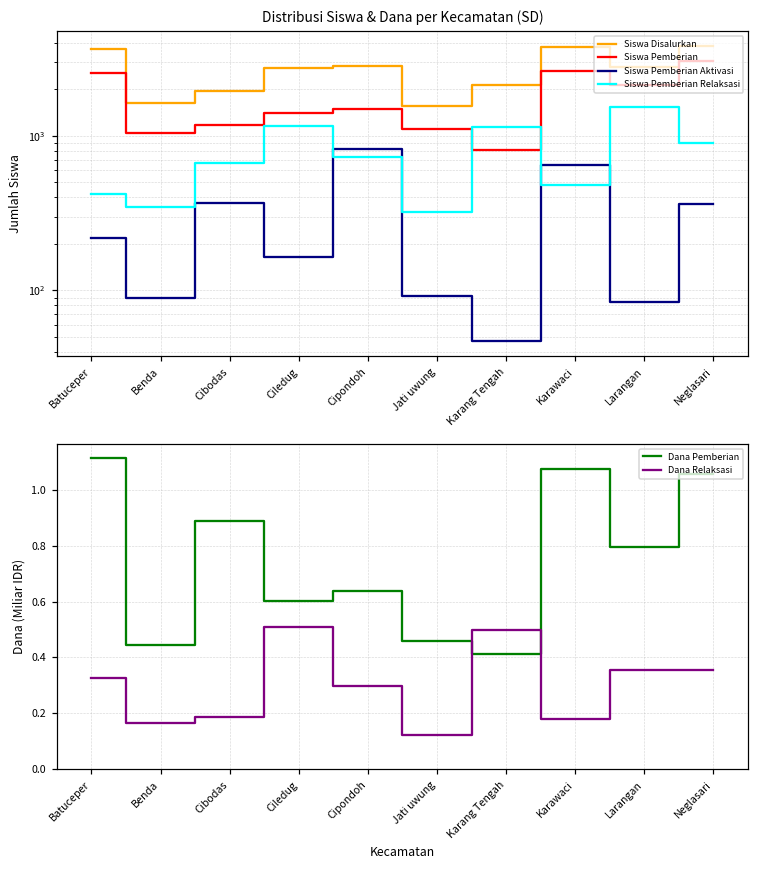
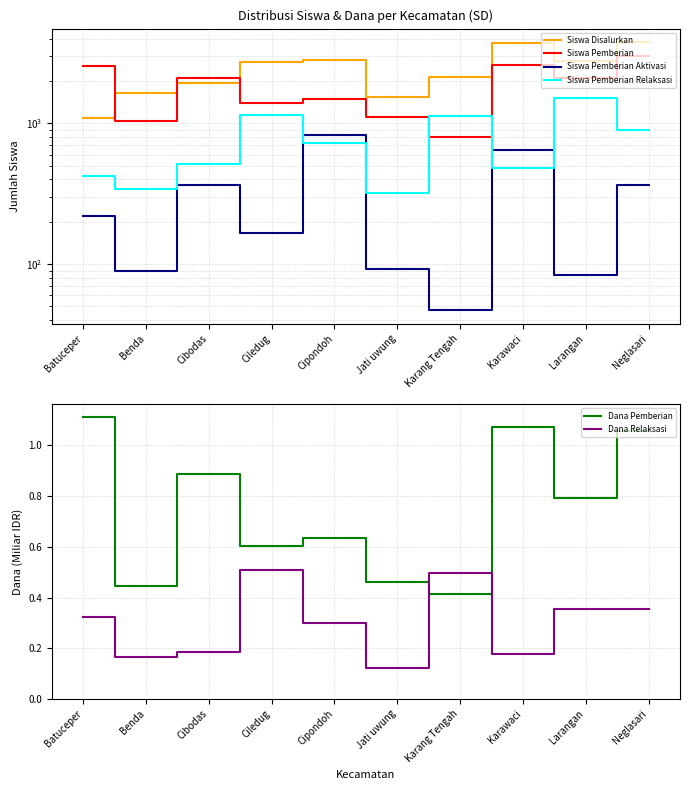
  {
    "Distribusi Siswa & Dana per Kecamatan (SD)": {
      "Siswa Disalurkan": {
-       "Batuceper": 3600,
+       "Batuceper": 1100,
        "Benda": 1600,
        "Cibodas": 2000,
        "Ciledug": 2700,
        "Cipondoh": 2800,
        "Jati uwung": 1500,
        "Karang Tengah": 2100,
        "Karawaci": 3700
      },
      "Siswa Pemberian": {
        "Batuceper": 2600,
        "Benda": 1000,
-       "Cibodas": 1200,
+       "Cibodas": 2100,
        "Ciledug": 1400,
        "Cipondoh": 1500,
        "Jati uwung": 1100,
        "Karang Tengah": 800,
        "Karawaci": 2600
      },
      "Siswa Pemberian Aktivasi": {
        "Batuceper": 220,
        "Benda": 90,
        "Cibodas": 370,
        "Ciledug": 170,
        "Cipondoh": 800,
        "Jati uwung": 90,
        "Karang Tengah": 47,
        "Karawaci": 600,
        "Larangan": 80,
        "Neglasari": 360
      },
      "Siswa Pemberian Relaksasi": {
        "Batuceper": 420,
        "Benda": 340,
-       "Cibodas": 700,
+       "Cibodas": 510,
        "Ciledug": 1200,
        "Cipondoh": 700,
        "Jati uwung": 320,
        "Karang Tengah": 1100,
        "Karawaci": 480,
        "Larangan": 1500,
        "Neglasari": 900
      }
    }
  }
